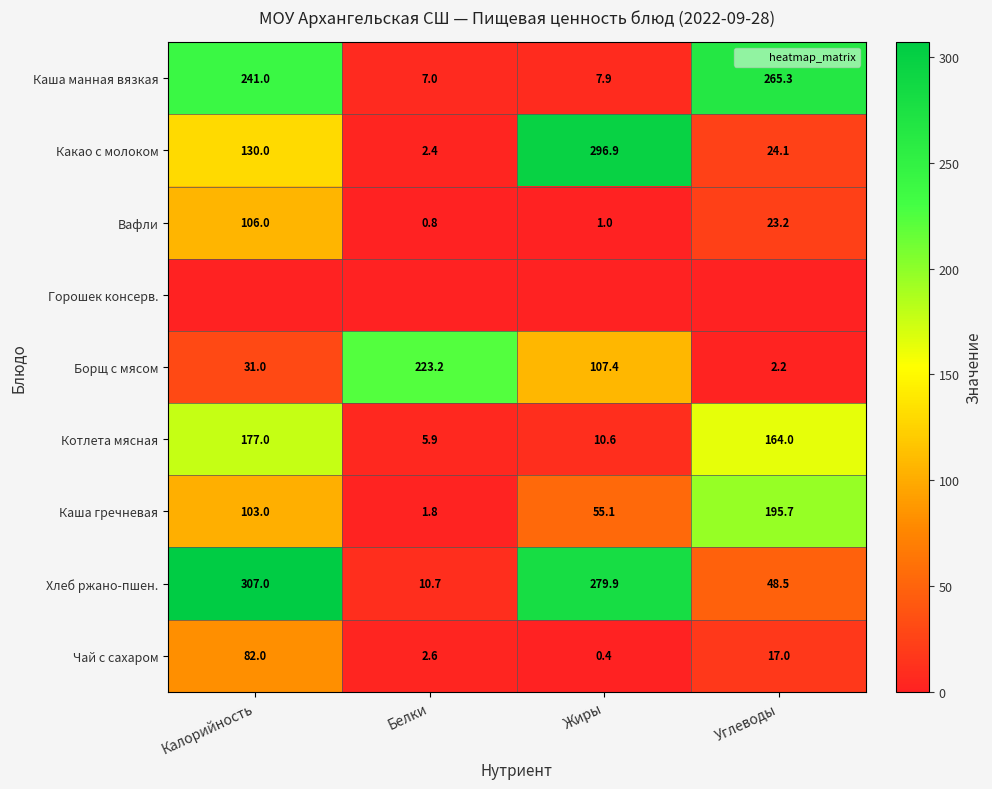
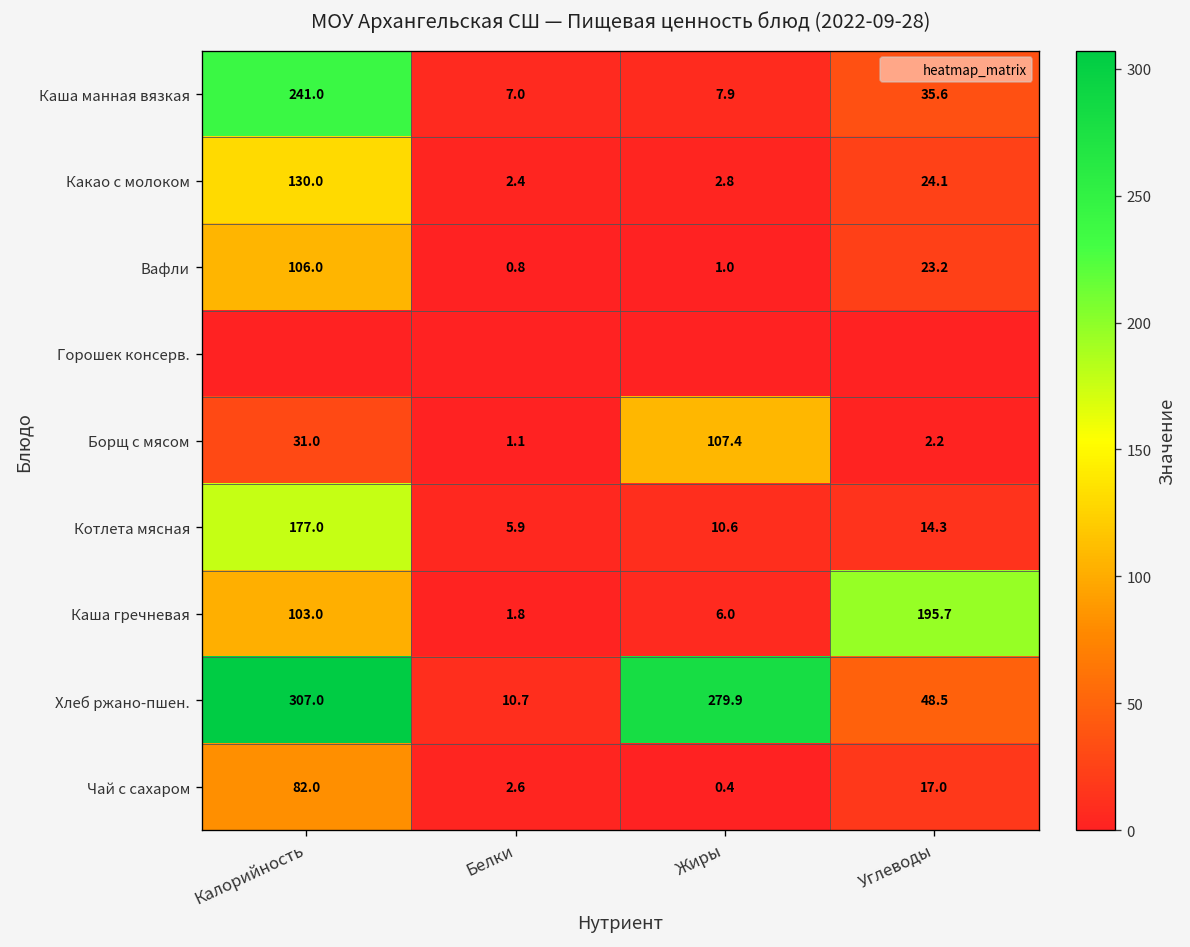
  {
    "Каша манная вязкая": {
      "Калорийность": 241.0,
      "Белки": 7.0,
      "Жиры": 7.9,
-     "Углеводы": 265.3
+     "Углеводы": 35.6
    },
    "Какао с молоком": {
      "Калорийность": 130.0,
      "Белки": 2.4,
-     "Жиры": 296.9,
+     "Жиры": 2.8,
      "Углеводы": 24.1
    },
    "Вафли": {
      "Калорийность": 106.0,
      "Белки": 0.8,
      "Жиры": 1.0,
      "Углеводы": 23.2
    },
    "Борщ с мясом": {
      "Калорийность": 31.0,
-     "Белки": 223.2,
+     "Белки": 1.1,
      "Жиры": 107.4,
      "Углеводы": 2.2
    },
    "Котлета мясная": {
      "Калорийность": 177.0,
      "Белки": 5.9,
      "Жиры": 10.6,
-     "Углеводы": 164.0
+     "Углеводы": 14.3
    },
    "Каша гречневая": {
      "Калорийность": 103.0,
      "Белки": 1.8,
-     "Жиры": 55.1,
+     "Жиры": 6.0,
      "Углеводы": 195.7
    },
    "Хлеб ржано-пшен.": {
      "Калорийность": 307.0,
      "Белки": 10.7,
      "Жиры": 279.9,
      "Углеводы": 48.5
    },
    "Чай с сахаром": {
      "Калорийность": 82.0,
      "Белки": 2.6,
      "Жиры": 0.4,
      "Углеводы": 17.0
    }
  }
